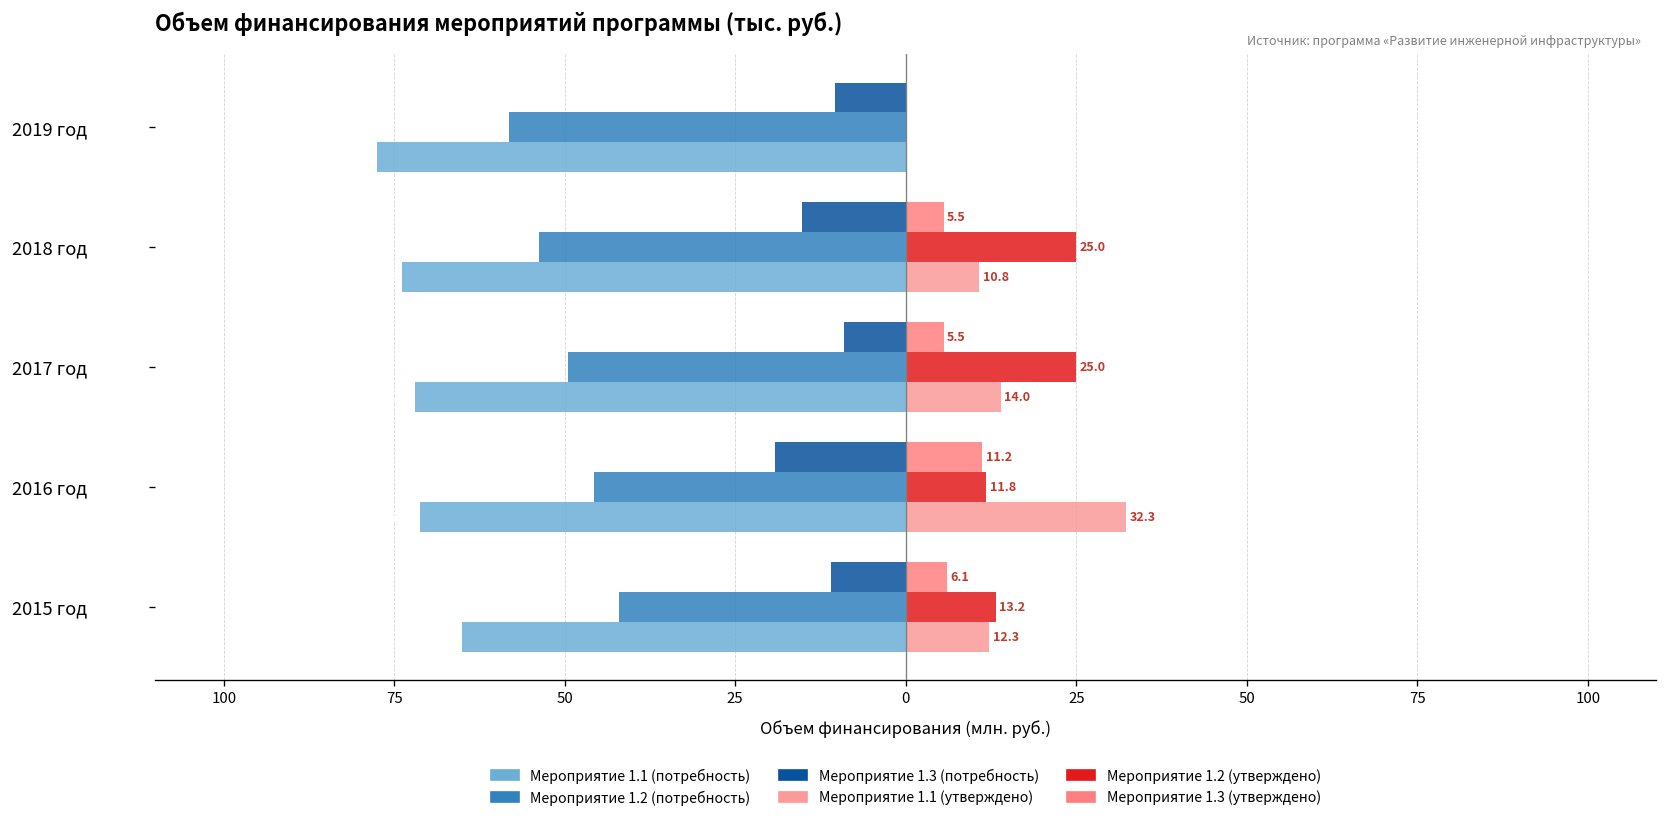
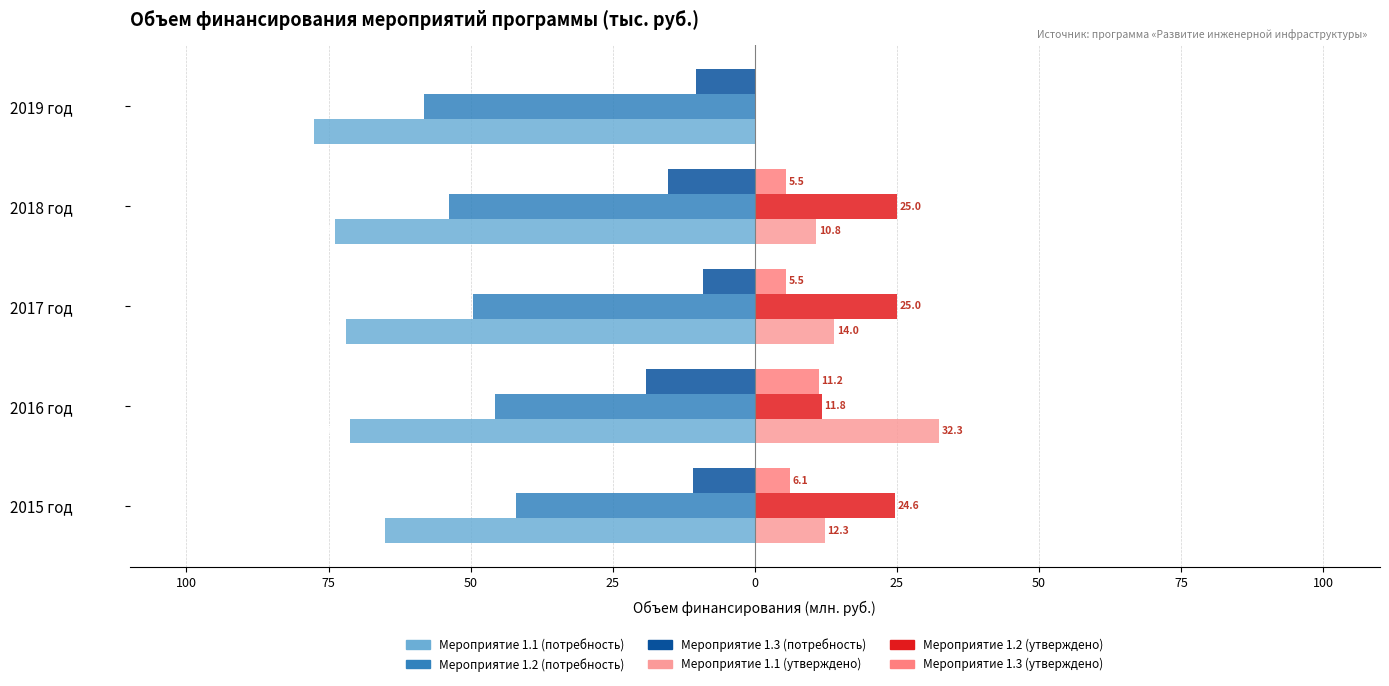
  {
    "Мероприятие 1.2 (утверждено)": {
      "2018 год": 25.0,
      "2017 год": 25.0,
      "2016 год": 11.8,
-     "2015 год": 13.2
+     "2015 год": 24.6
    }
  }
